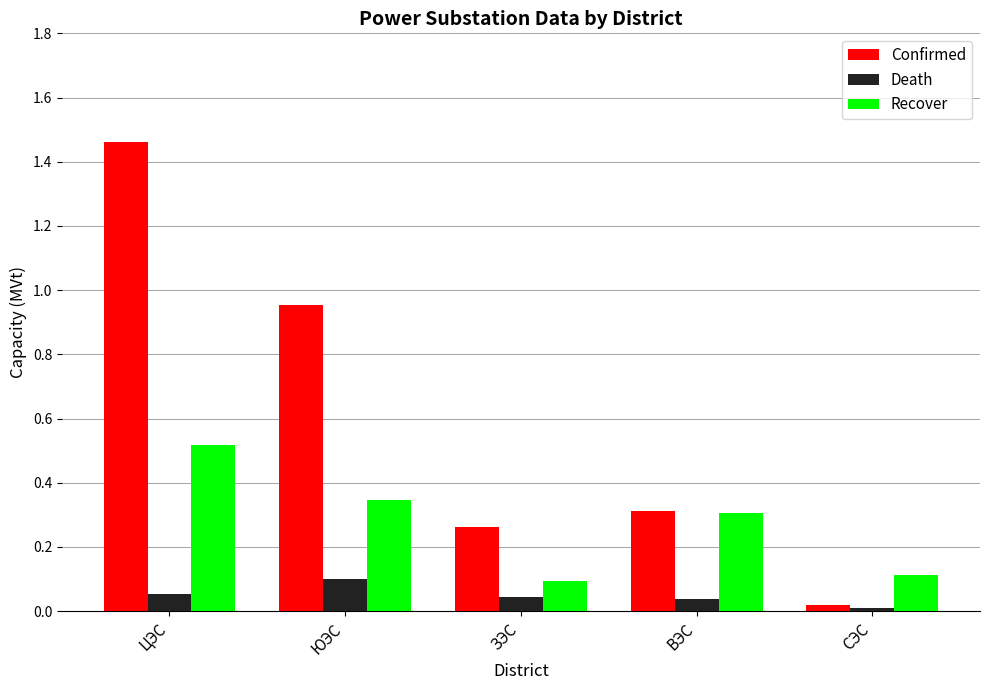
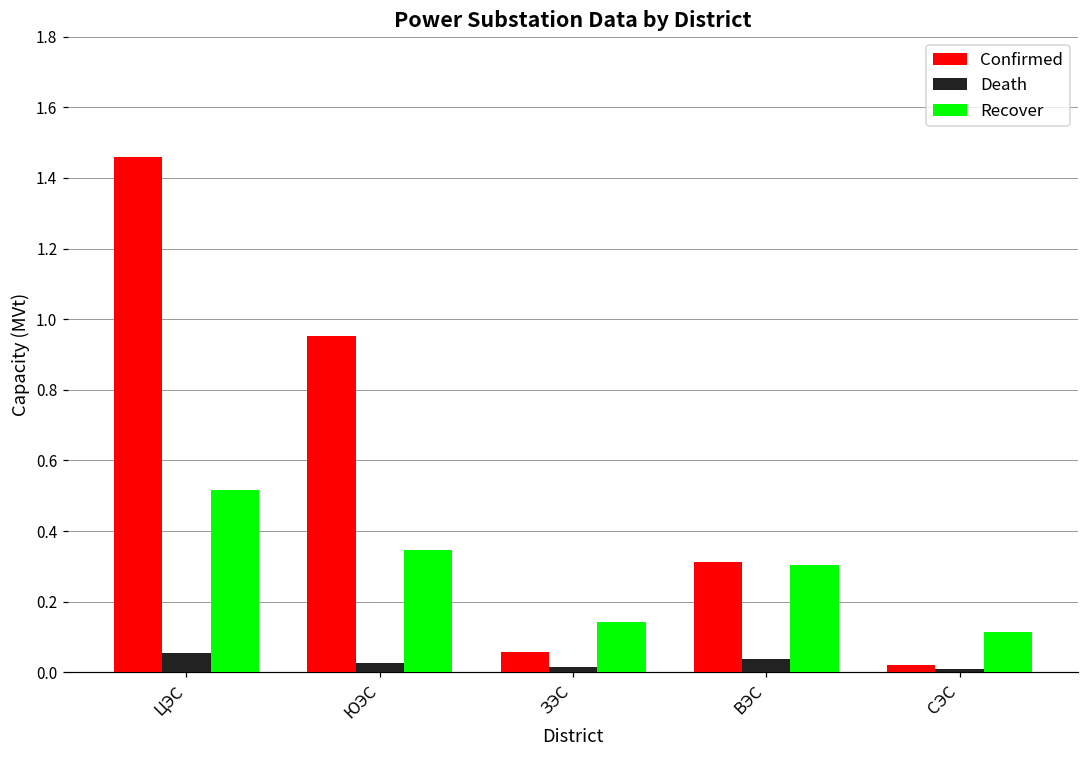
  {
    "Confirmed": {
      "ЦЭС": 1.46,
      "ЮЭС": 0.95,
-     "ЗЭС": 0.26,
+     "ЗЭС": 0.06,
      "ВЭС": 0.31,
      "СЭС": 0.02
    },
    "Death": {
      "ЦЭС": 0.05,
-     "ЮЭС": 0.10,
-     "ЗЭС": 0.04,
+     "ЮЭС": 0.03,
+     "ЗЭС": 0.02,
      "ВЭС": 0.04,
      "СЭС": 0.01
    },
    "Recover": {
      "ЦЭС": 0.52,
      "ЮЭС": 0.35,
-     "ЗЭС": 0.10,
+     "ЗЭС": 0.14,
      "ВЭС": 0.31,
      "СЭС": 0.11
    }
  }
